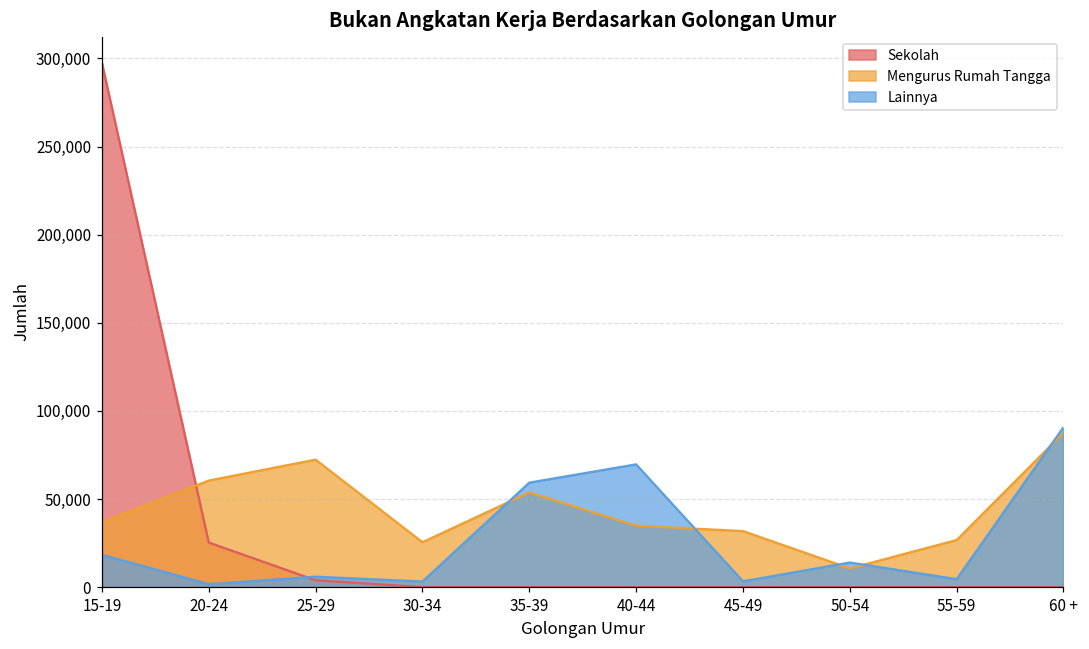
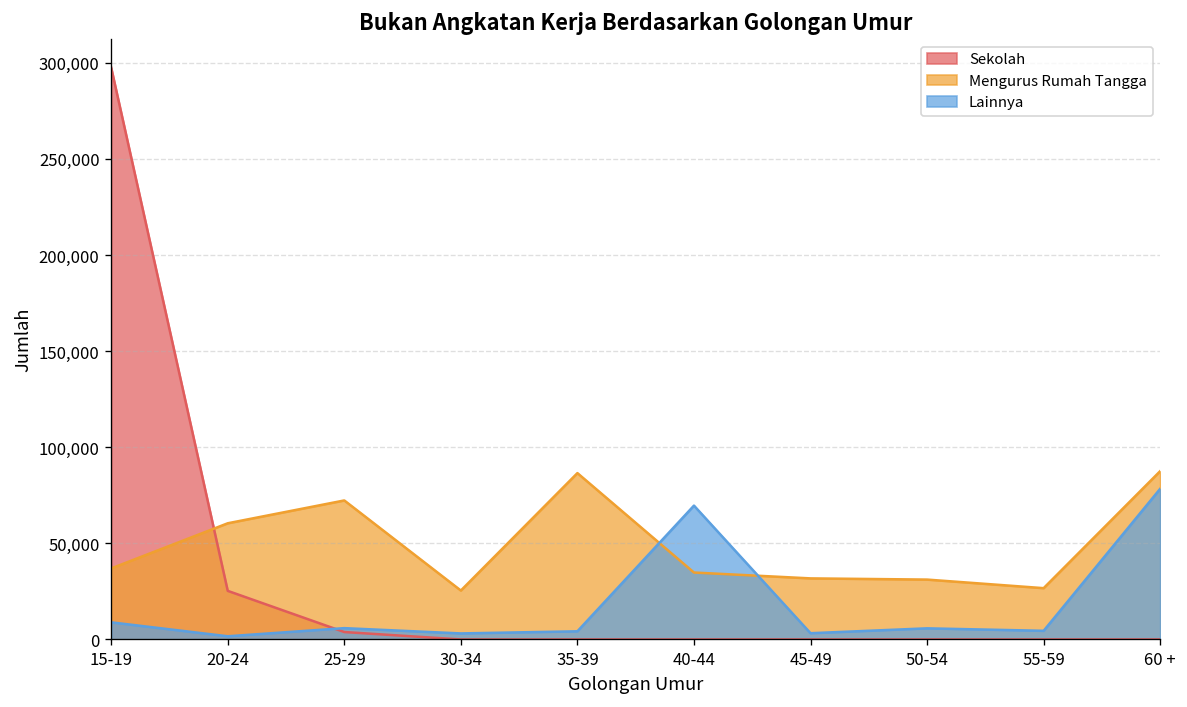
  {
    "Sekolah": {
      "15-19": "298,000",
      "20-24": "25,000",
      "25-29": "4,000",
      "30-34": "0",
      "35-39": "0",
      "40-44": "0",
      "45-49": "0",
      "50-54": "0",
      "55-59": "0",
      "60 +": "0"
    },
    "Mengurus Rumah Tangga": {
      "15-19": "37,000",
      "20-24": "60,000",
      "25-29": "72,000",
      "30-34": "25,000",
-     "35-39": "54,000",
+     "35-39": "87,000",
      "40-44": "35,000",
      "45-49": "32,000",
-     "50-54": "11,000",
+     "50-54": "31,000",
      "55-59": "27,000",
      "60 +": "88,000"
    },
    "Lainnya": {
-     "15-19": "18,000",
+     "15-19": "9,000",
      "20-24": "2,000",
      "25-29": "6,000",
      "30-34": "3,000",
-     "35-39": "59,000",
+     "35-39": "4,000",
      "40-44": "70,000",
      "45-49": "3,000",
-     "50-54": "14,000",
+     "50-54": "6,000",
      "55-59": "5,000",
-     "60 +": "91,000"
+     "60 +": "78,000"
    }
  }
